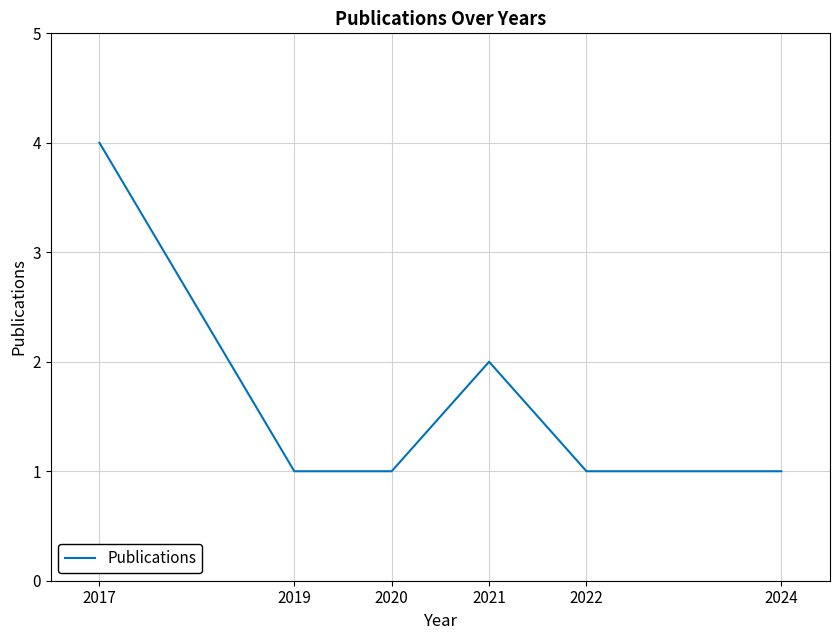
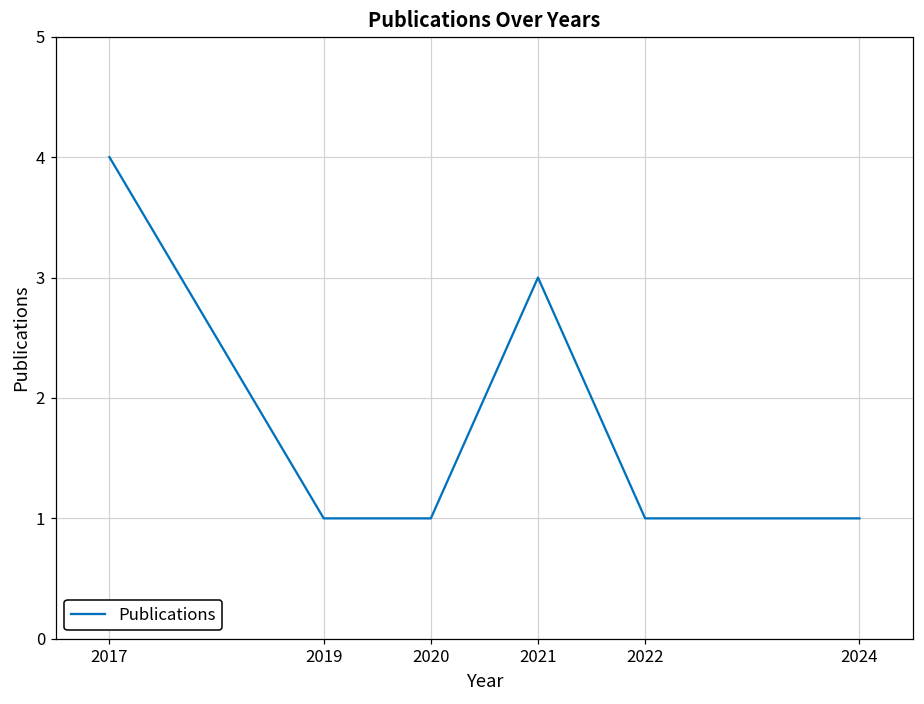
  {
    "2017": 4,
    "2019": 1,
    "2020": 1,
-   "2021": 2,
+   "2021": 3,
    "2022": 1,
    "2024": 1
  }
